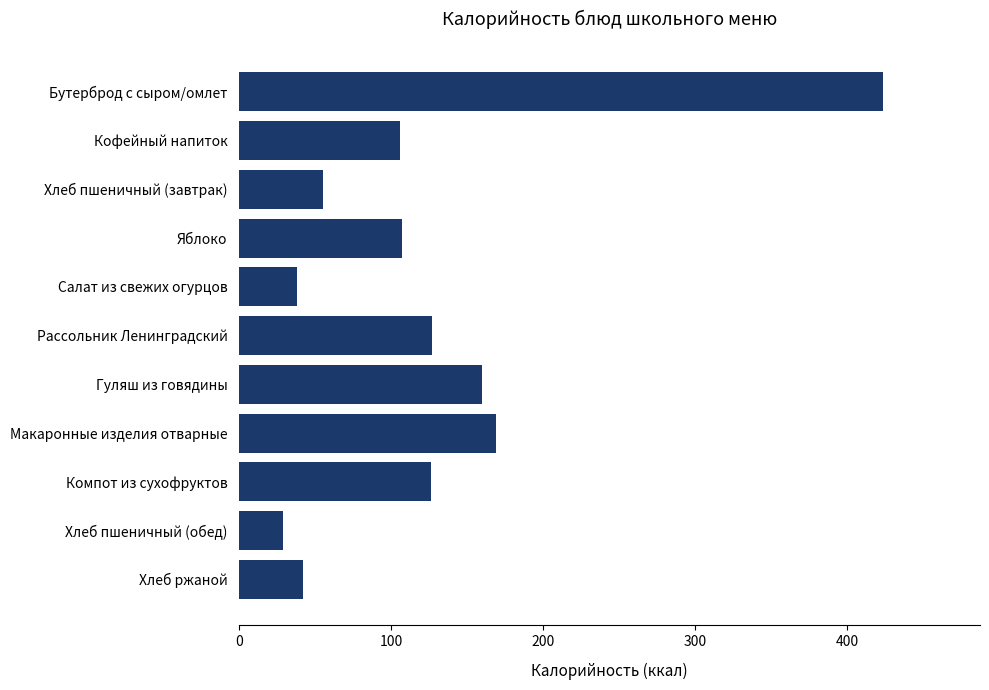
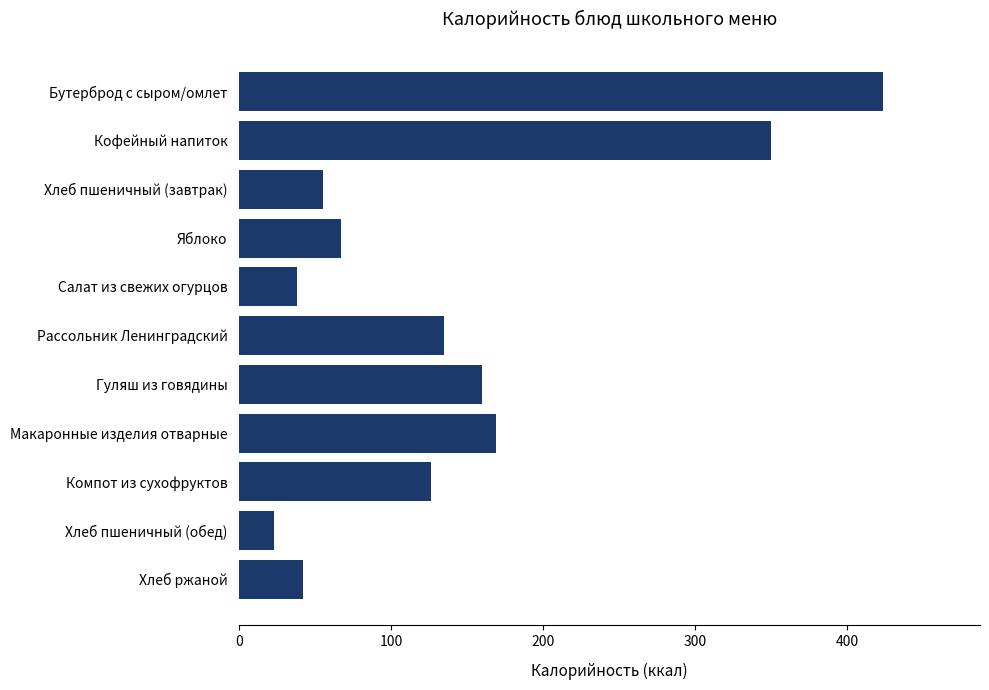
  {
    "Бутерброд с сыром/омлет": 424,
-   "Кофейный напиток": 106,
+   "Кофейный напиток": 350,
    "Хлеб пшеничный (завтрак)": 55,
-   "Яблоко": 107,
+   "Яблоко": 67,
    "Салат из свежих огурцов": 38,
-   "Рассольник Ленинградский": 127,
+   "Рассольник Ленинградский": 135,
    "Гуляш из говядины": 160,
    "Макаронные изделия отварные": 169,
    "Компот из сухофруктов": 126,
-   "Хлеб пшеничный (обед)": 29,
+   "Хлеб пшеничный (обед)": 23,
    "Хлеб ржаной": 42
  }
